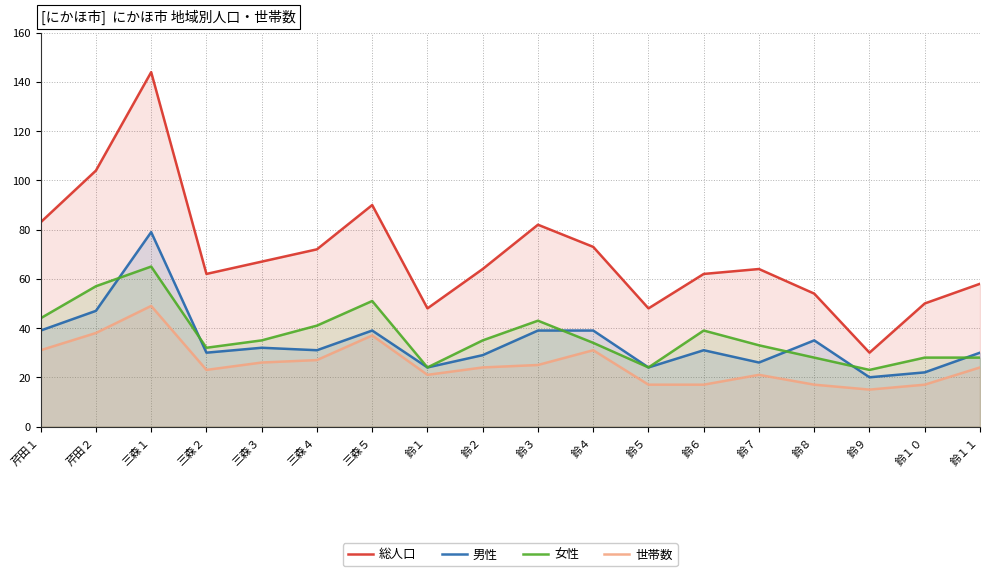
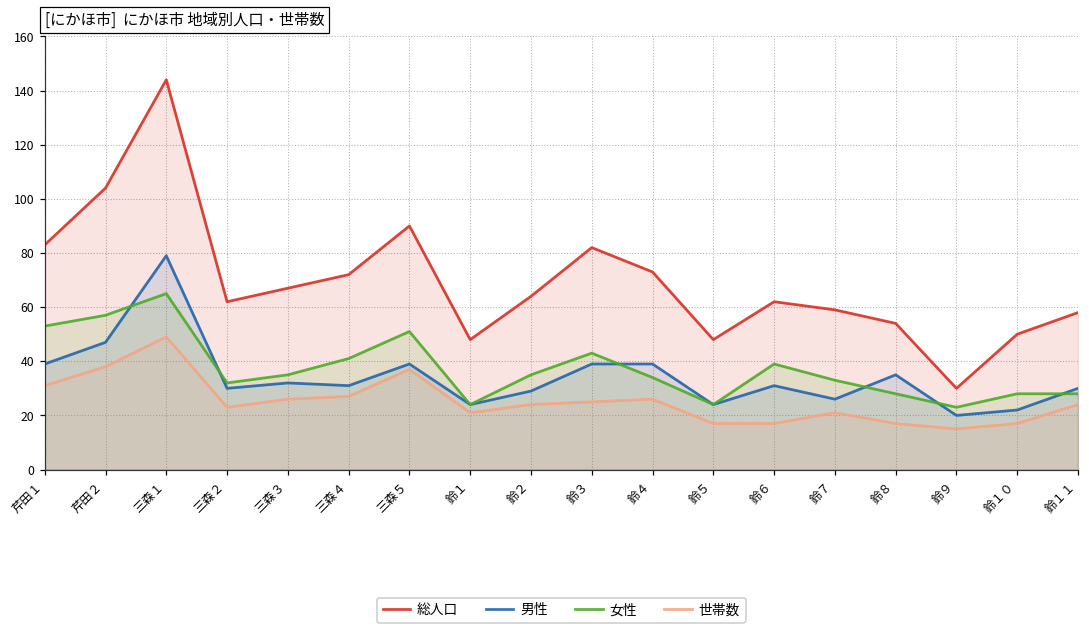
  {
    "総人口": {
      "芹田１": 83,
      "芹田２": 104,
      "三森１": 144,
      "三森２": 62,
      "三森３": 67,
      "三森４": 72,
      "三森５": 90,
      "鈴１": 48,
      "鈴２": 64,
      "鈴３": 82,
      "鈴４": 73,
      "鈴５": 48,
      "鈴６": 62,
-     "鈴７": 64,
+     "鈴７": 59,
      "鈴８": 54,
      "鈴９": 30,
      "鈴１０": 50,
      "鈴１１": 58
    },
    "男性": {
      "芹田１": 39,
      "芹田２": 47,
      "三森１": 79,
      "三森２": 30,
      "三森３": 32,
      "三森４": 31,
      "三森５": 39,
      "鈴２": 29,
      "鈴３": 39,
      "鈴４": 39,
      "鈴６": 31,
      "鈴７": 26,
      "鈴８": 35,
      "鈴９": 20,
      "鈴１０": 22,
      "鈴１１": 30
    },
    "女性": {
-     "芹田１": 44,
+     "芹田１": 53,
      "芹田２": 57,
      "三森１": 65,
      "三森２": 32,
      "三森３": 35,
      "三森４": 41,
      "三森５": 51,
      "鈴２": 35,
      "鈴３": 43,
      "鈴４": 34,
      "鈴６": 39,
      "鈴７": 33,
      "鈴８": 28,
      "鈴９": 23,
      "鈴１０": 28,
      "鈴１１": 28
    },
    "世帯数": {
      "芹田１": 31,
      "芹田２": 38,
      "三森１": 49,
      "三森２": 23,
      "三森３": 26,
      "三森４": 27,
      "三森５": 37,
      "鈴１": 21,
      "鈴２": 24,
      "鈴３": 25,
-     "鈴４": 31,
+     "鈴４": 26,
      "鈴５": 17,
      "鈴６": 17,
      "鈴７": 21,
      "鈴８": 17,
      "鈴９": 15,
      "鈴１０": 17,
      "鈴１１": 24
    }
  }
